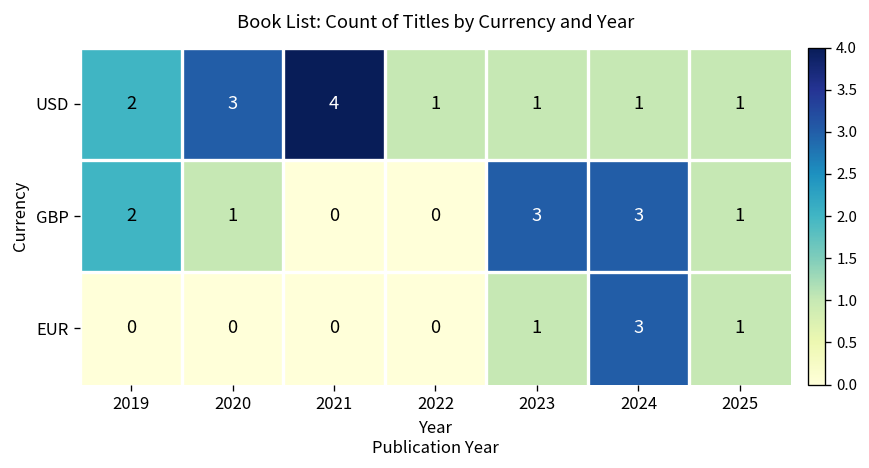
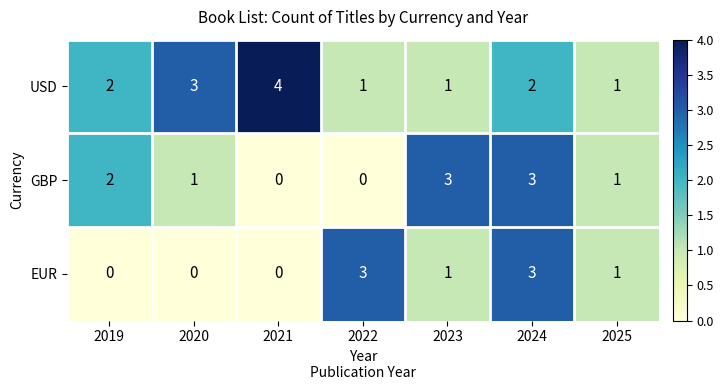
  {
    "USD": {
      "2019": 2,
      "2020": 3,
      "2021": 4,
      "2022": 1,
      "2023": 1,
-     "2024": 1,
+     "2024": 2,
      "2025": 1
    },
    "GBP": {
      "2019": 2,
      "2020": 1,
      "2021": 0,
      "2022": 0,
      "2023": 3,
      "2024": 3,
      "2025": 1
    },
    "EUR": {
      "2019": 0,
      "2020": 0,
      "2021": 0,
-     "2022": 0,
+     "2022": 3,
      "2023": 1,
      "2024": 3,
      "2025": 1
    }
  }
